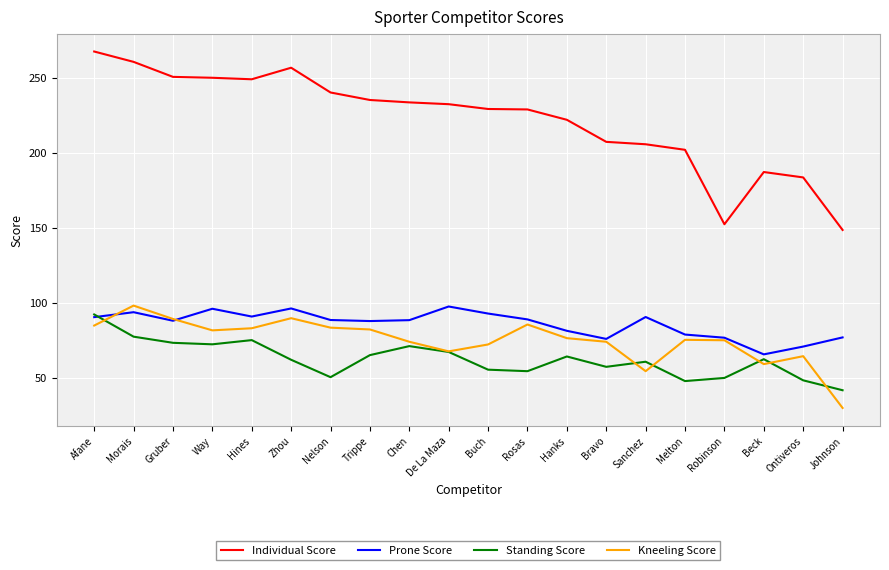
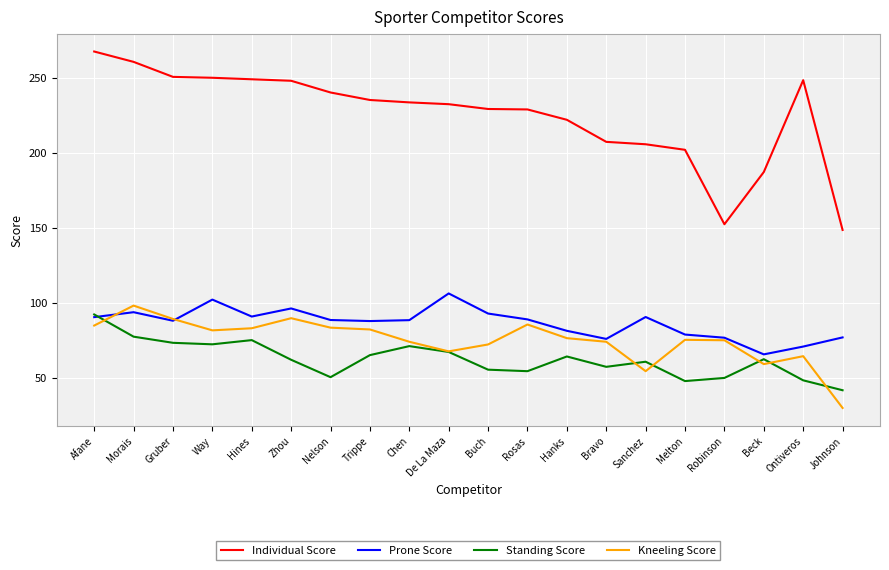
  {
    "Individual Score": {
      "Afane": 267,
      "Morais": 261,
      "Gruber": 251,
      "Way": 250,
      "Hines": 249,
-     "Zhou": 257,
+     "Zhou": 248,
      "Nelson": 240,
      "Trippe": 235,
      "Chen": 234,
      "De La Maza": 232,
      "Buch": 229,
      "Rosas": 229,
      "Hanks": 222,
      "Bravo": 207,
      "Sanchez": 206,
      "Melton": 202,
      "Robinson": 152,
      "Beck": 187,
-     "Ontiveros": 184,
+     "Ontiveros": 248,
      "Johnson": 149
    },
    "Prone Score": {
      "Afane": 90,
      "Morais": 94,
-     "Way": 96,
+     "Way": 102,
      "Hines": 91,
      "Zhou": 96,
      "Nelson": 89,
      "Trippe": 88,
      "Chen": 88,
-     "De La Maza": 98,
+     "De La Maza": 106,
      "Buch": 93,
      "Rosas": 89,
      "Hanks": 81,
      "Bravo": 76,
      "Sanchez": 91,
      "Melton": 79,
      "Robinson": 77,
      "Beck": 66,
      "Ontiveros": 71,
      "Johnson": 77
    },
    "Standing Score": {
      "Afane": 92,
      "Morais": 77,
      "Gruber": 73,
      "Way": 72,
      "Hines": 75,
      "Zhou": 62,
      "Nelson": 50,
      "Trippe": 65,
      "Chen": 71,
      "Buch": 55,
      "Rosas": 54,
      "Hanks": 64,
      "Bravo": 57,
      "Sanchez": 61,
      "Melton": 48,
      "Robinson": 50,
      "Beck": 62,
      "Ontiveros": 48,
      "Johnson": 42
    },
    "Kneeling Score": {
      "Afane": 85,
      "Morais": 98,
      "Way": 82,
      "Hines": 83,
      "Zhou": 90,
      "Nelson": 83,
      "Trippe": 82,
      "Chen": 74,
      "Buch": 72,
      "Rosas": 86,
      "Hanks": 76,
      "Bravo": 74,
      "Sanchez": 54,
      "Melton": 75,
      "Robinson": 75,
      "Beck": 59,
      "Ontiveros": 64,
      "Johnson": 30
    }
  }
